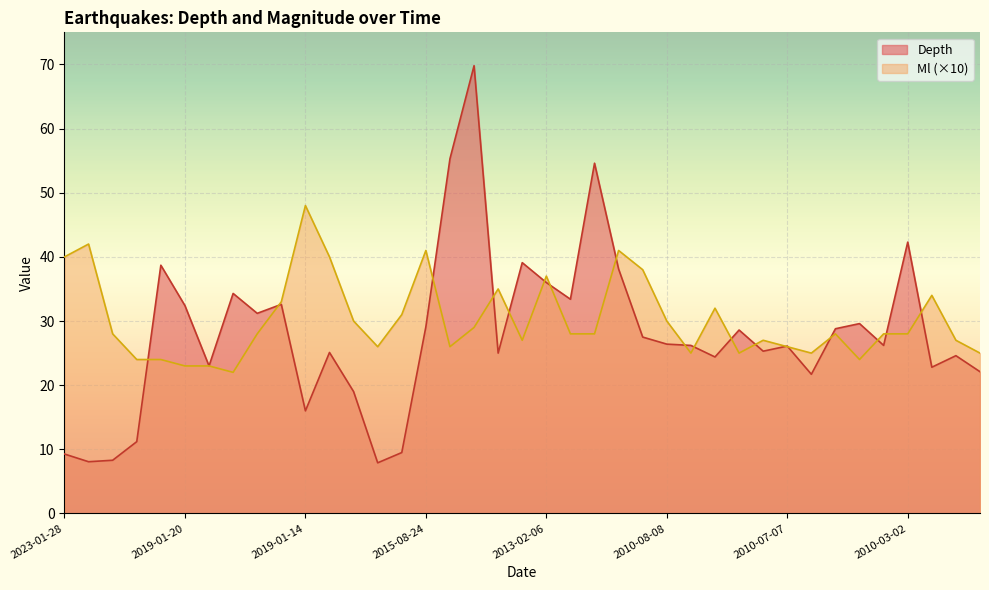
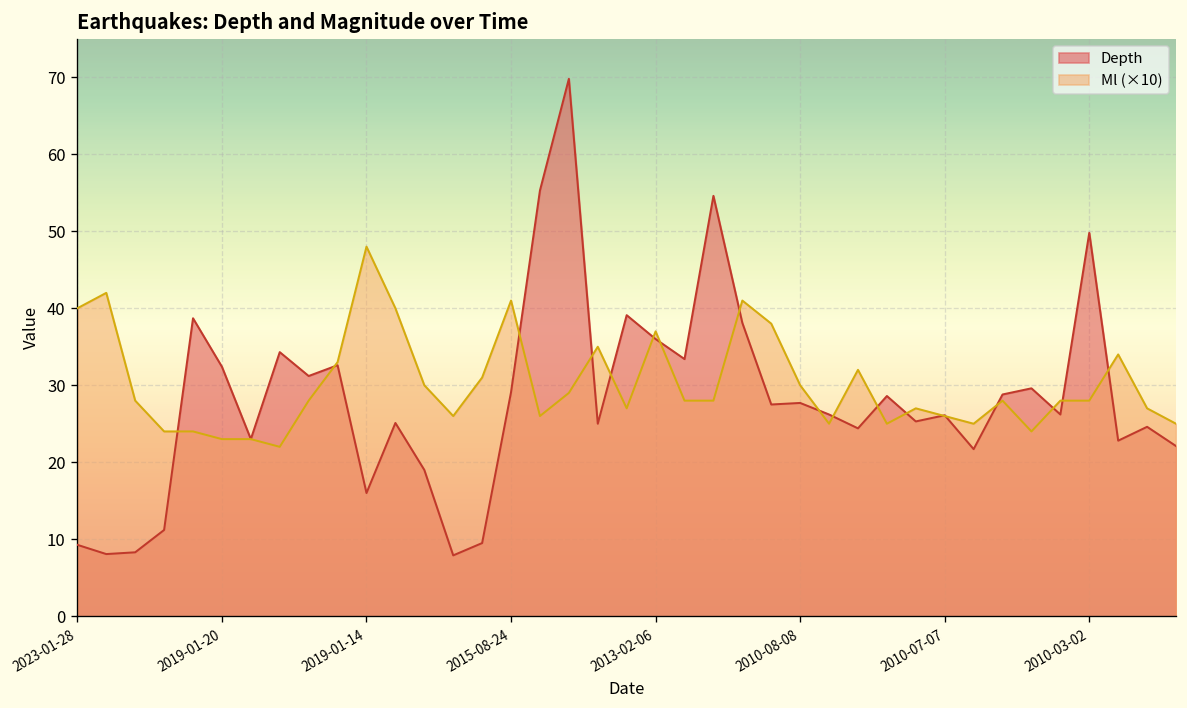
  {
    "Depth": {
      "2015-08-24": 29,
-     "2010-08-08": 26,
-     "2010-03-02": 42
+     "2010-08-08": 28,
+     "2010-03-02": 50
    },
    "Ml (×10)": {
      "2015-08-24": 41,
      "2010-08-08": 30,
      "2010-03-02": 28
    }
  }
